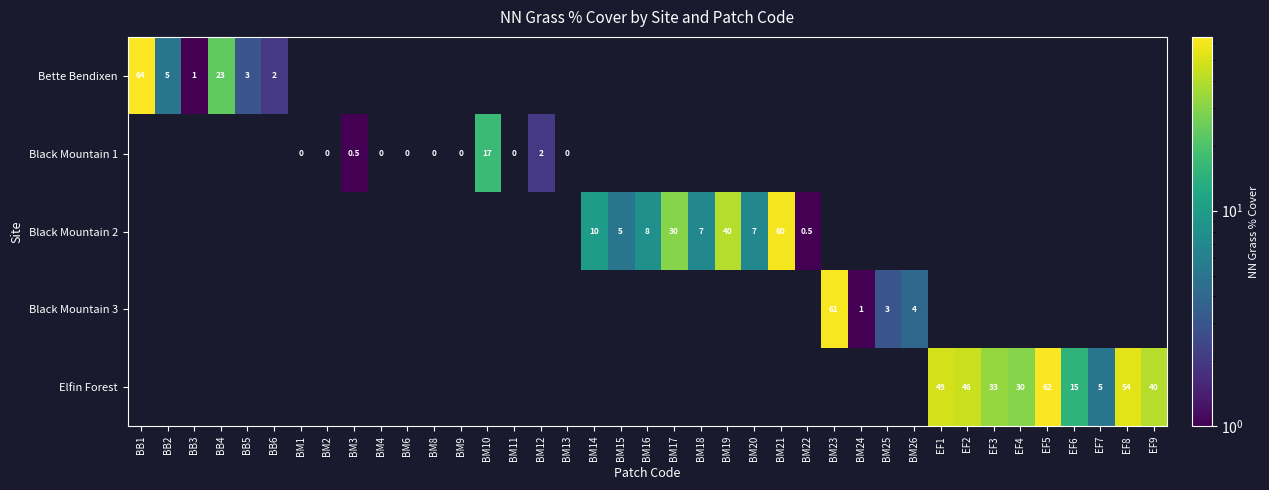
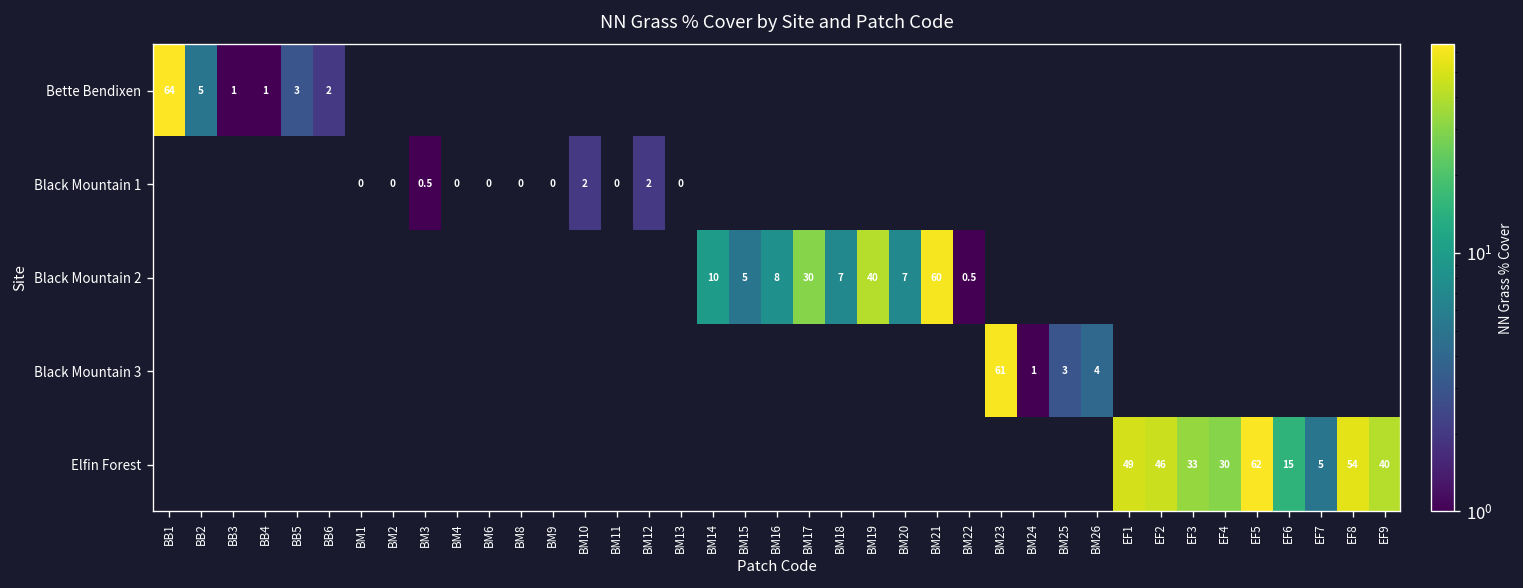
  {
    "Bette Bendixen": {
      "BB1": 64,
      "BB2": 5,
      "BB3": 1,
-     "BB4": 23,
+     "BB4": 1,
      "BB5": 3,
      "BB6": 2
    },
    "Black Mountain 1": {
      "BM1": 0,
      "BM2": 0,
      "BM3": 0.5,
      "BM4": 0,
      "BM6": 0,
      "BM8": 0,
      "BM9": 0,
-     "BM10": 17,
+     "BM10": 2,
      "BM11": 0,
      "BM12": 2,
      "BM13": 0
    },
    "Black Mountain 2": {
      "BM14": 10,
      "BM15": 5,
      "BM16": 8,
      "BM17": 30,
      "BM18": 7,
      "BM19": 40,
      "BM20": 7,
      "BM21": 60,
      "BM22": 0.5
    },
    "Black Mountain 3": {
      "BM23": 61,
      "BM24": 1,
      "BM25": 3,
      "BM26": 4
    },
    "Elfin Forest": {
      "EF1": 49,
      "EF2": 46,
      "EF3": 33,
      "EF4": 30,
      "EF5": 62,
      "EF6": 15,
      "EF7": 5,
      "EF8": 54,
      "EF9": 40
    }
  }
